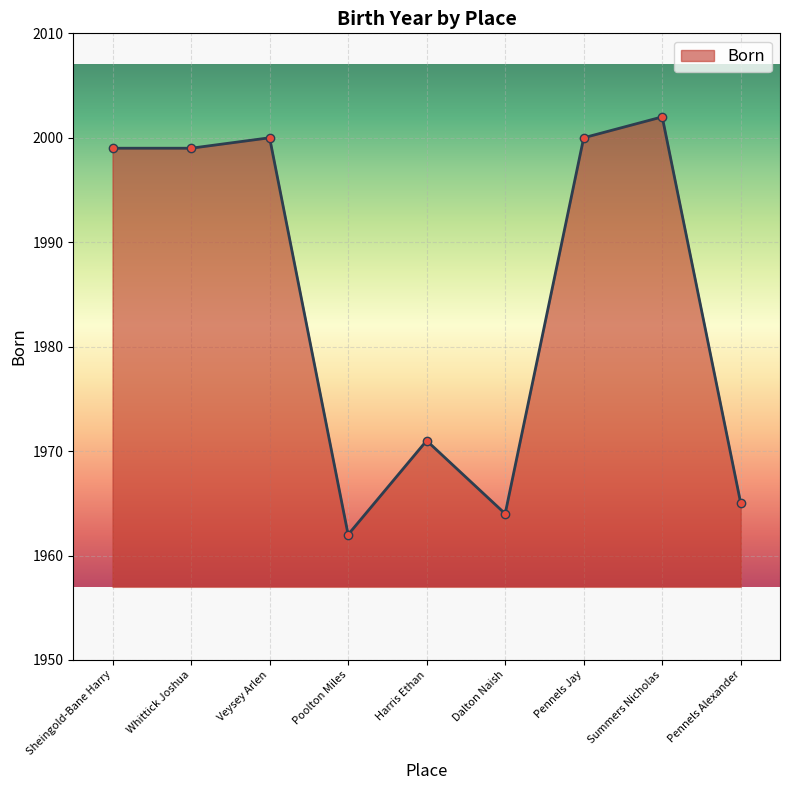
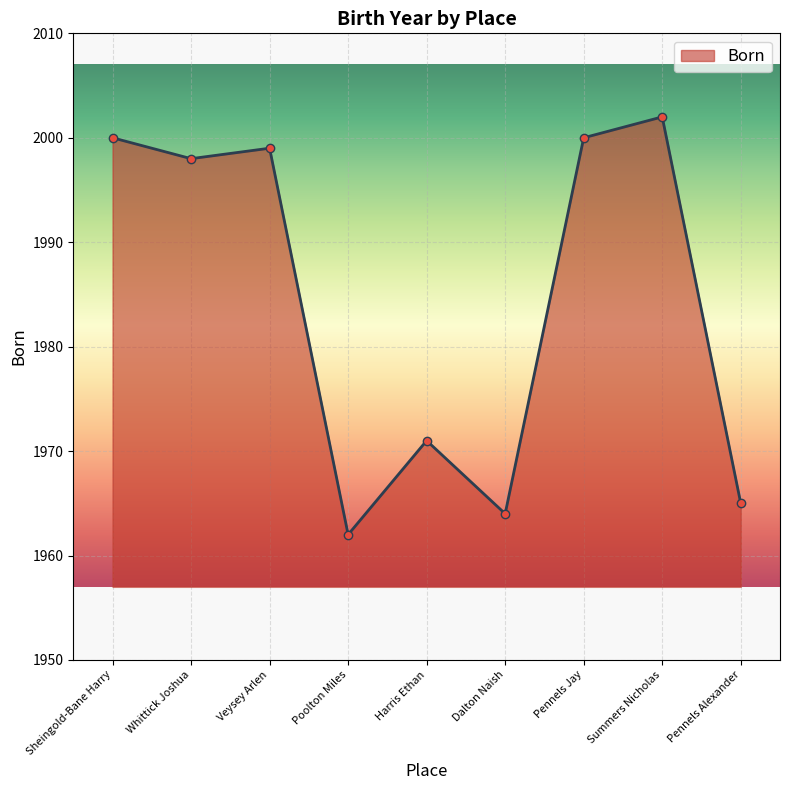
  {
-   "Sheingold-Bane Harry": 1999,
-   "Whittick Joshua": 1999,
-   "Veysey Arlen": 2000,
+   "Sheingold-Bane Harry": 2000,
+   "Whittick Joshua": 1998,
+   "Veysey Arlen": 1999,
    "Poolton Miles": 1962,
    "Harris Ethan": 1971,
    "Dalton Naish": 1964,
    "Pennels Jay": 2000,
    "Summers Nicholas": 2002,
    "Pennels Alexander": 1965
  }
